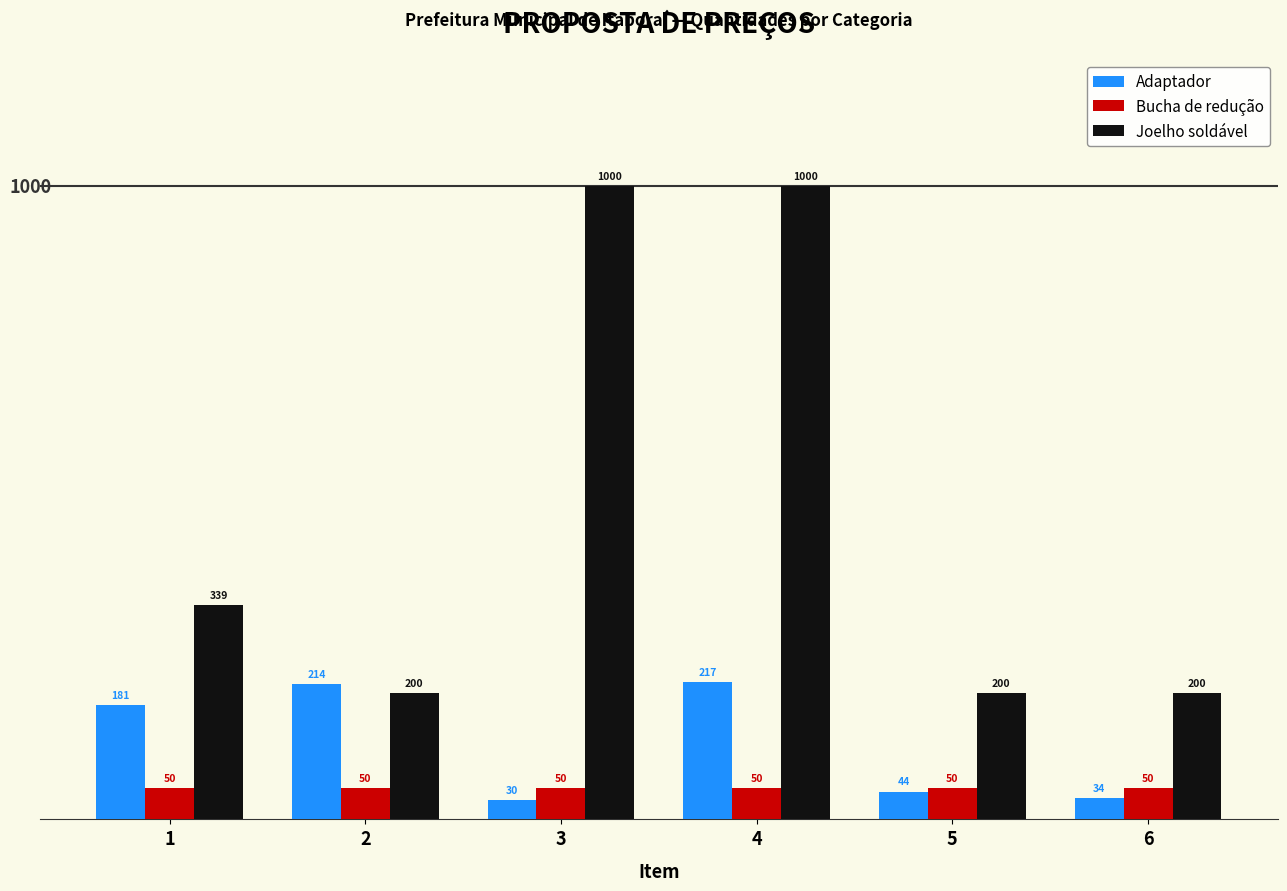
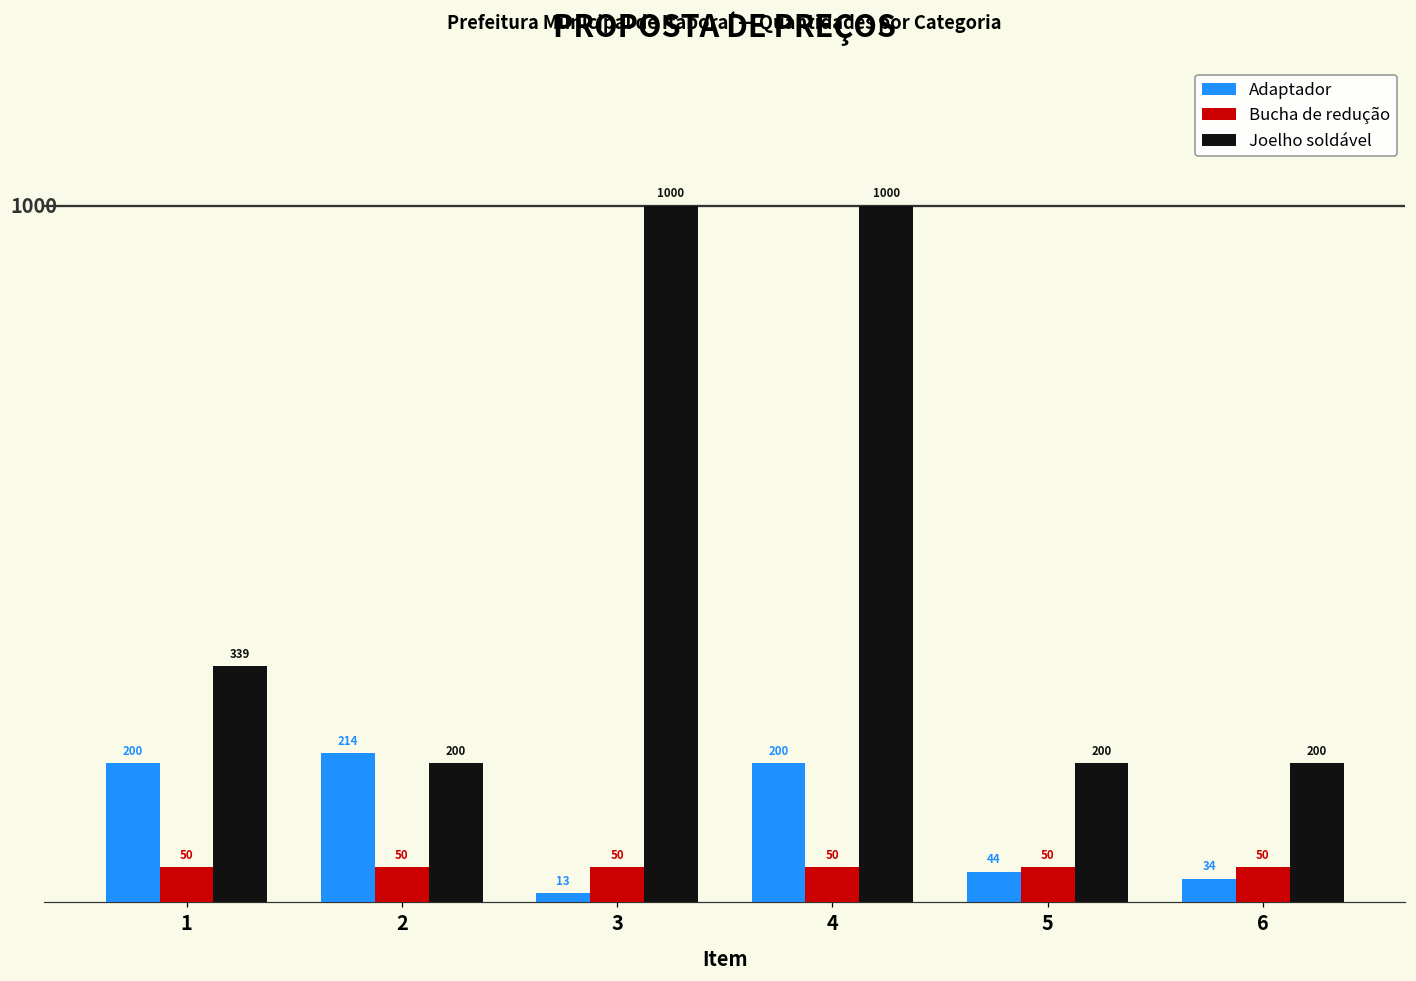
  {
    "Adaptador": {
-     "1": 181,
+     "1": 200,
      "2": 214,
-     "3": 30,
-     "4": 217,
+     "3": 13,
+     "4": 200,
      "5": 44,
      "6": 34
    },
    "Bucha de redução": {
      "1": 50,
      "2": 50,
      "3": 50,
      "4": 50,
      "5": 50,
      "6": 50
    },
    "Joelho soldável": {
      "1": 339,
      "2": 200,
      "3": 1000,
      "4": 1000,
      "5": 200,
      "6": 200
    }
  }
